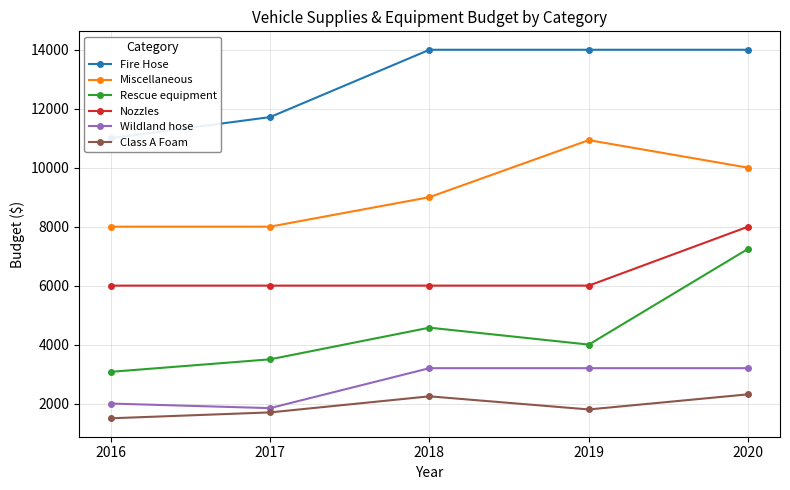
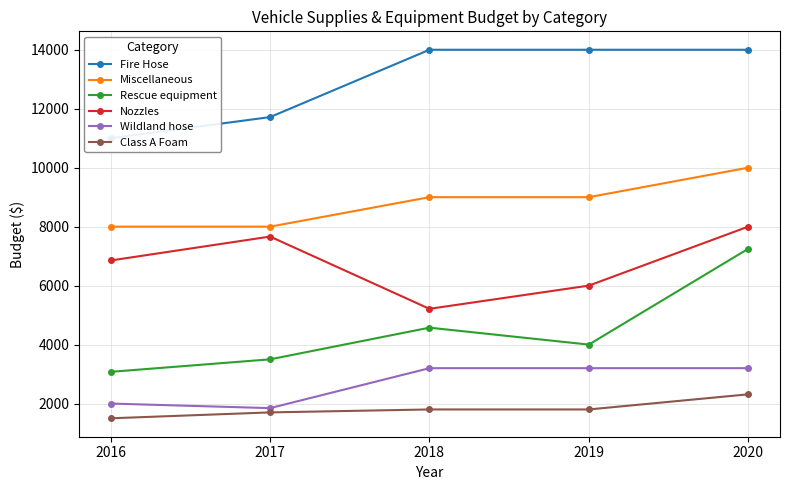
  {
    "Fire Hose": {
      "2017": 11700,
      "2018": 14000,
      "2019": 14000,
      "2020": 14000
    },
    "Miscellaneous": {
      "2016": 8000,
      "2017": 8000,
      "2018": 9000,
-     "2019": 10900,
+     "2019": 9000,
      "2020": 10000
    },
    "Rescue equipment": {
      "2016": 3100,
      "2017": 3500,
      "2018": 4600,
      "2019": 4000,
      "2020": 7200
    },
    "Nozzles": {
-     "2016": 6000,
-     "2017": 6000,
-     "2018": 6000,
+     "2016": 6900,
+     "2017": 7700,
+     "2018": 5200,
      "2019": 6000,
      "2020": 8000
    },
    "Wildland hose": {
      "2016": 2000,
      "2017": 1800,
      "2018": 3200,
      "2019": 3200,
      "2020": 3200
    },
    "Class A Foam": {
      "2016": 1500,
      "2017": 1700,
-     "2018": 2200,
+     "2018": 1800,
      "2019": 1800,
      "2020": 2300
    }
  }
